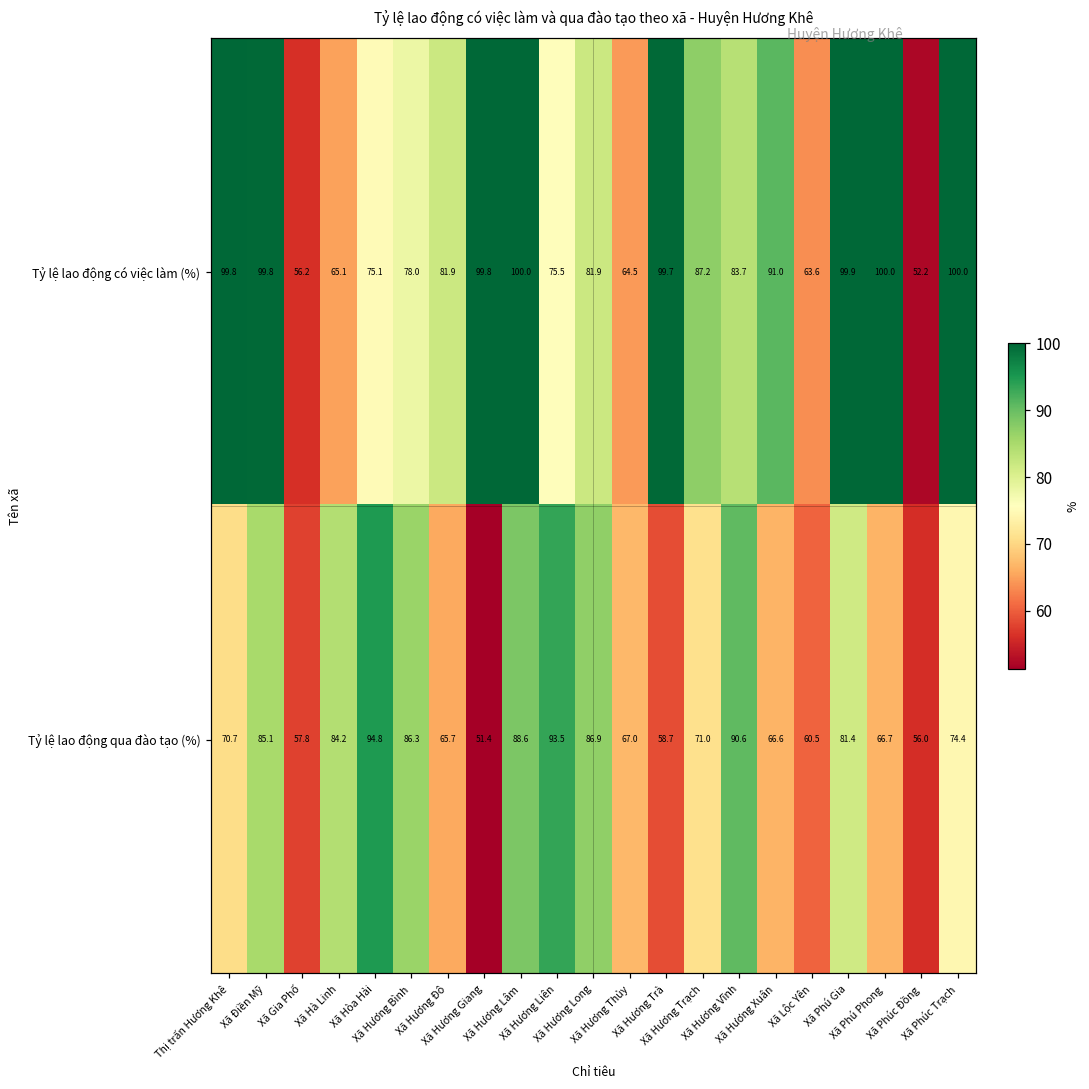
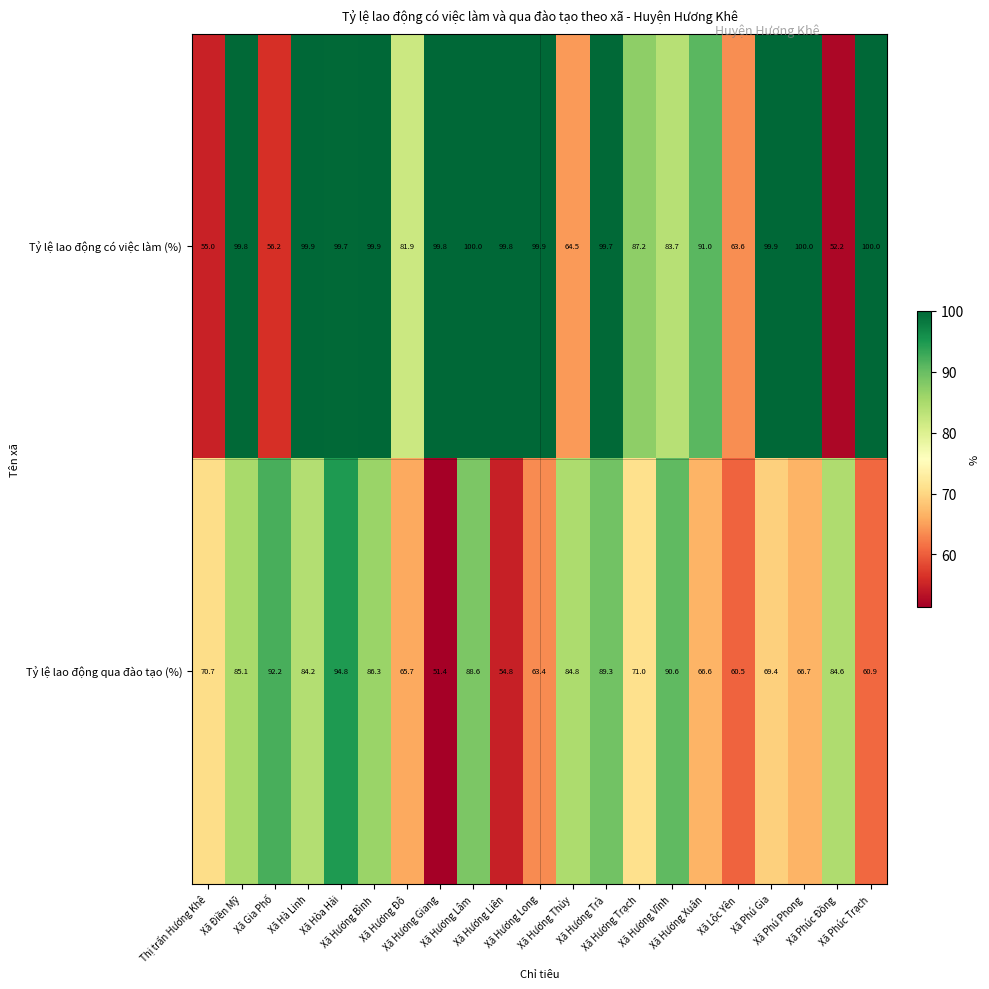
  {
    "Tỷ lệ lao động có việc làm (%)": {
-     "Thị trấn Hương Khê": 99.8,
+     "Thị trấn Hương Khê": 55.0,
      "Xã Điền Mỹ": 99.8,
      "Xã Gia Phố": 56.2,
-     "Xã Hà Linh": 65.1,
-     "Xã Hòa Hải": 75.1,
-     "Xã Hương Bình": 78.0,
+     "Xã Hà Linh": 99.9,
+     "Xã Hòa Hải": 99.7,
+     "Xã Hương Bình": 99.9,
      "Xã Hương Đô": 81.9,
      "Xã Hương Giang": 99.8,
      "Xã Hương Lâm": 100.0,
-     "Xã Hương Liên": 75.5,
-     "Xã Hương Long": 81.9,
+     "Xã Hương Liên": 99.8,
+     "Xã Hương Long": 99.9,
      "Xã Hương Thủy": 64.5,
      "Xã Hương Trà": 99.7,
      "Xã Hương Trạch": 87.2,
      "Xã Hương Vĩnh": 83.7,
      "Xã Hương Xuân": 91.0,
      "Xã Lộc Yên": 63.6,
      "Xã Phú Gia": 99.9,
      "Xã Phú Phong": 100.0,
      "Xã Phúc Đồng": 52.2,
      "Xã Phúc Trạch": 100.0
    },
    "Tỷ lệ lao động qua đào tạo (%)": {
      "Thị trấn Hương Khê": 70.7,
      "Xã Điền Mỹ": 85.1,
-     "Xã Gia Phố": 57.8,
+     "Xã Gia Phố": 92.2,
      "Xã Hà Linh": 84.2,
      "Xã Hòa Hải": 94.8,
      "Xã Hương Bình": 86.3,
      "Xã Hương Đô": 65.7,
      "Xã Hương Giang": 51.4,
      "Xã Hương Lâm": 88.6,
-     "Xã Hương Liên": 93.5,
-     "Xã Hương Long": 86.9,
-     "Xã Hương Thủy": 67.0,
-     "Xã Hương Trà": 58.7,
+     "Xã Hương Liên": 54.8,
+     "Xã Hương Long": 63.4,
+     "Xã Hương Thủy": 84.8,
+     "Xã Hương Trà": 89.3,
      "Xã Hương Trạch": 71.0,
      "Xã Hương Vĩnh": 90.6,
      "Xã Hương Xuân": 66.6,
      "Xã Lộc Yên": 60.5,
-     "Xã Phú Gia": 81.4,
+     "Xã Phú Gia": 69.4,
      "Xã Phú Phong": 66.7,
-     "Xã Phúc Đồng": 56.0,
-     "Xã Phúc Trạch": 74.4
+     "Xã Phúc Đồng": 84.6,
+     "Xã Phúc Trạch": 60.9
    }
  }
